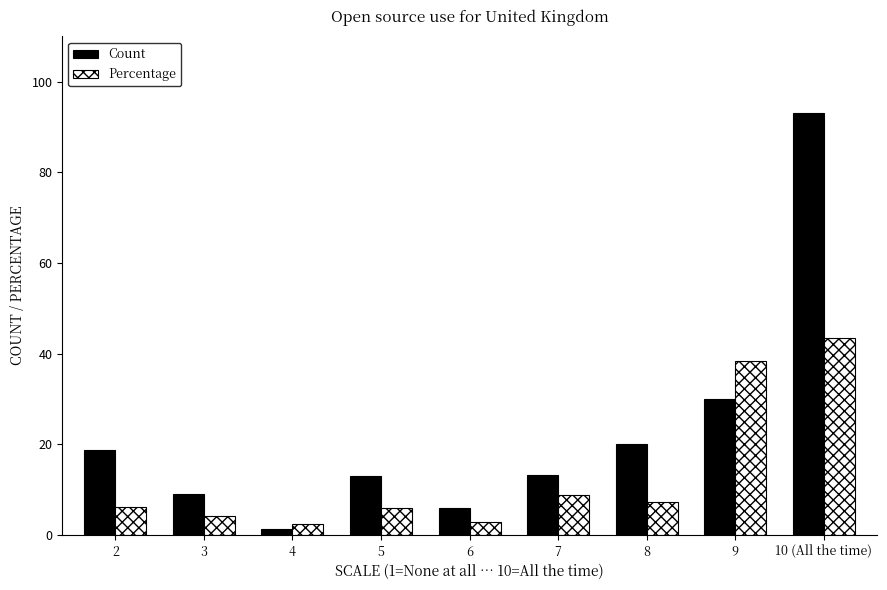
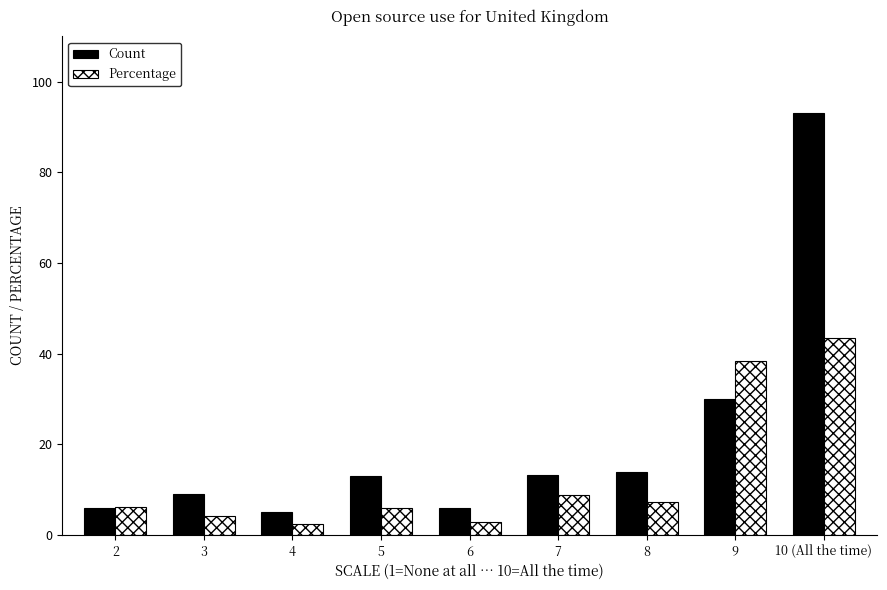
  {
    "Count": {
-     "2": 19,
+     "2": 6,
      "3": 9,
-     "4": 1,
+     "4": 5,
      "5": 13,
      "6": 6,
      "7": 13,
-     "8": 20,
+     "8": 14,
      "9": 30,
      "10 (All the time)": 93
    },
    "Percentage": {
      "2": 6,
      "3": 4,
      "4": 2,
      "5": 6,
      "6": 3,
      "7": 9,
      "8": 7,
      "9": 38,
      "10 (All the time)": 43
    }
  }
